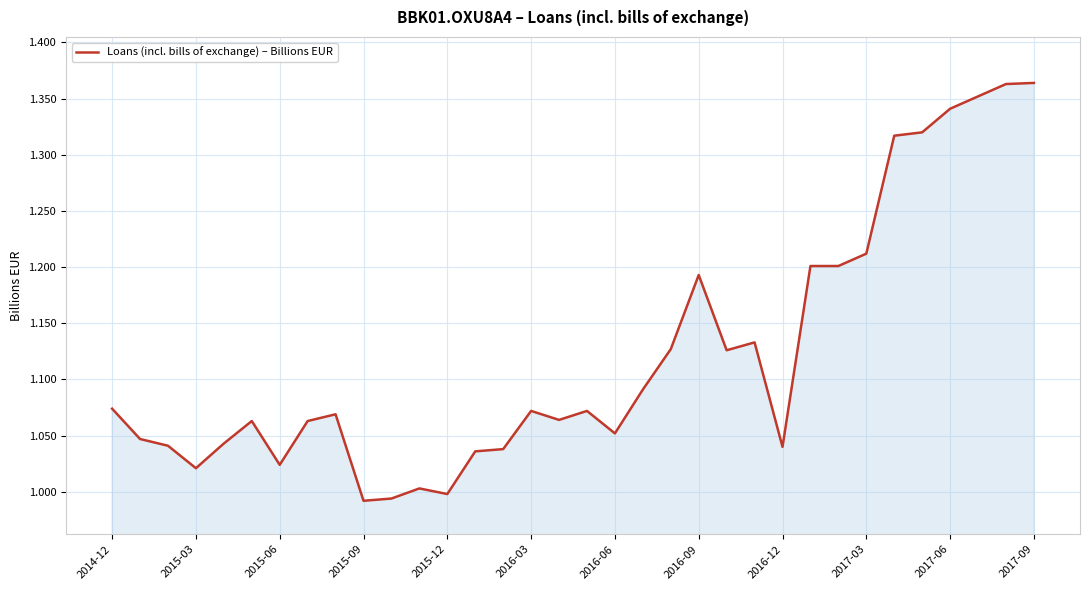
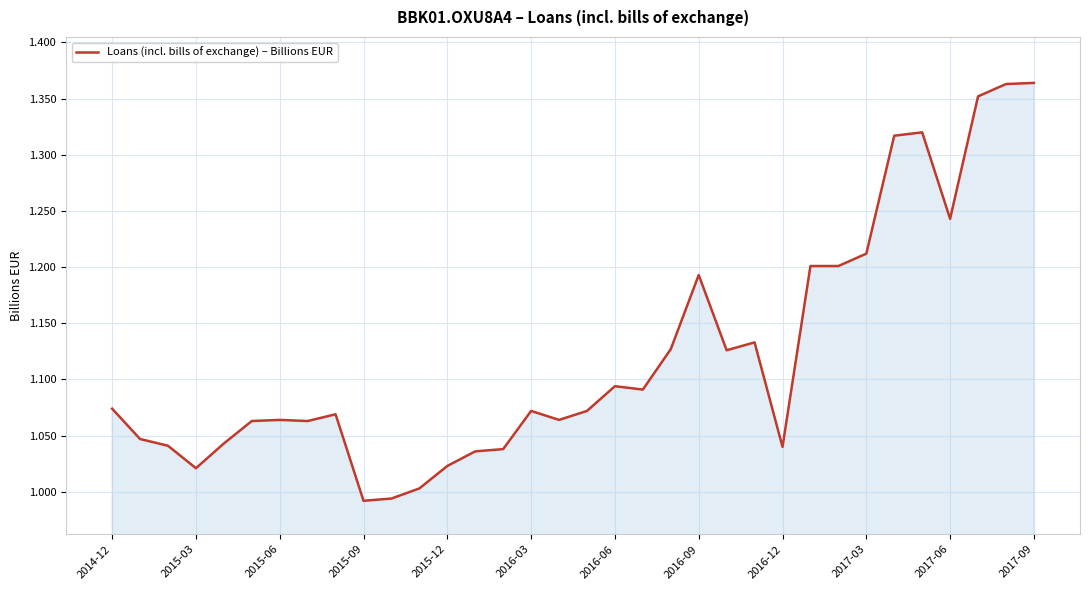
  {
    "2014-12": 1.074,
    "2015-03": 1.021,
-   "2015-06": 1.024,
+   "2015-06": 1.064,
    "2015-09": 0.992,
-   "2015-12": 0.998,
+   "2015-12": 1.023,
    "2016-03": 1.072,
-   "2016-06": 1.052,
+   "2016-06": 1.094,
    "2016-09": 1.193,
    "2016-12": 1.040,
    "2017-03": 1.212,
-   "2017-06": 1.341,
+   "2017-06": 1.243,
    "2017-09": 1.364
  }
